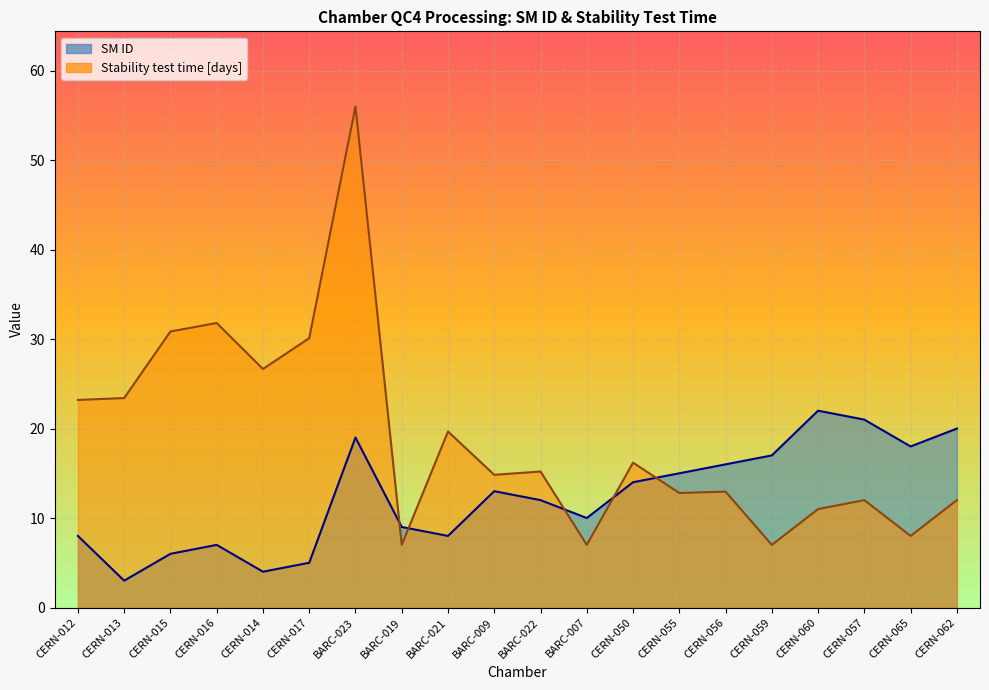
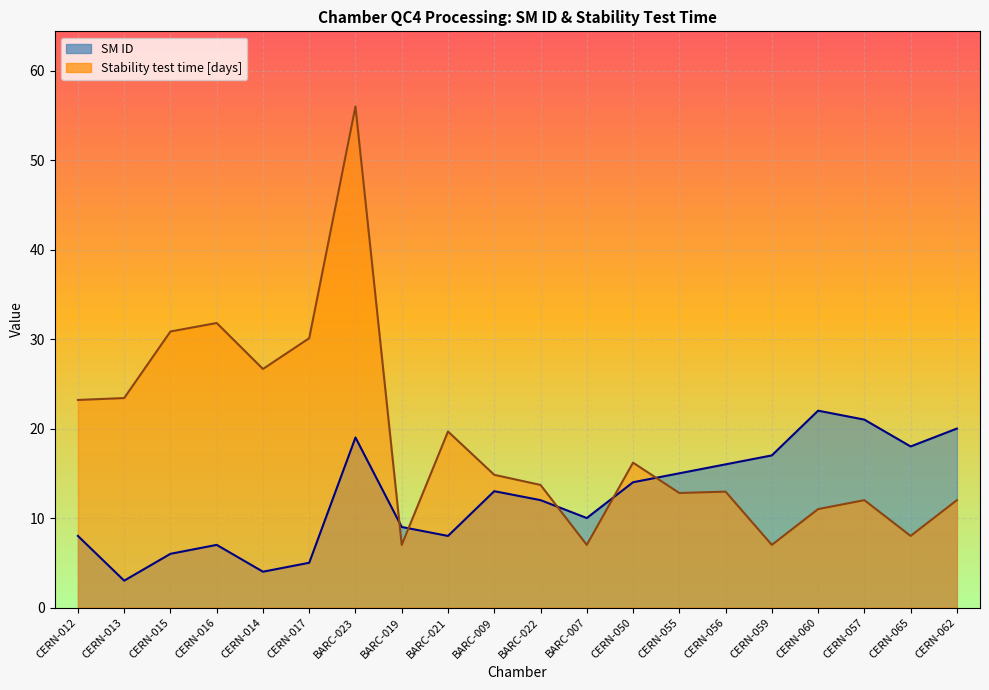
  {
    "SM ID": {
      "CERN-012": 8,
      "CERN-013": 3,
      "CERN-015": 6,
      "CERN-016": 7,
      "CERN-014": 4,
      "CERN-017": 5,
      "BARC-023": 19,
      "BARC-019": 9,
      "BARC-021": 8,
      "BARC-009": 13,
      "BARC-022": 12,
      "BARC-007": 10,
      "CERN-050": 14,
      "CERN-055": 15,
      "CERN-056": 16,
      "CERN-059": 17,
      "CERN-060": 22,
      "CERN-057": 21,
      "CERN-065": 18,
      "CERN-062": 20
    },
    "Stability test time [days]": {
      "CERN-012": 23,
      "CERN-013": 23,
      "CERN-015": 31,
      "CERN-016": 32,
      "CERN-014": 27,
      "CERN-017": 30,
      "BARC-023": 56,
      "BARC-019": 7,
      "BARC-021": 20,
      "BARC-009": 15,
-     "BARC-022": 15,
+     "BARC-022": 14,
      "BARC-007": 7,
      "CERN-050": 16,
      "CERN-055": 13,
      "CERN-056": 13,
      "CERN-059": 7,
      "CERN-060": 11,
      "CERN-057": 12,
      "CERN-065": 8,
      "CERN-062": 12
    }
  }
